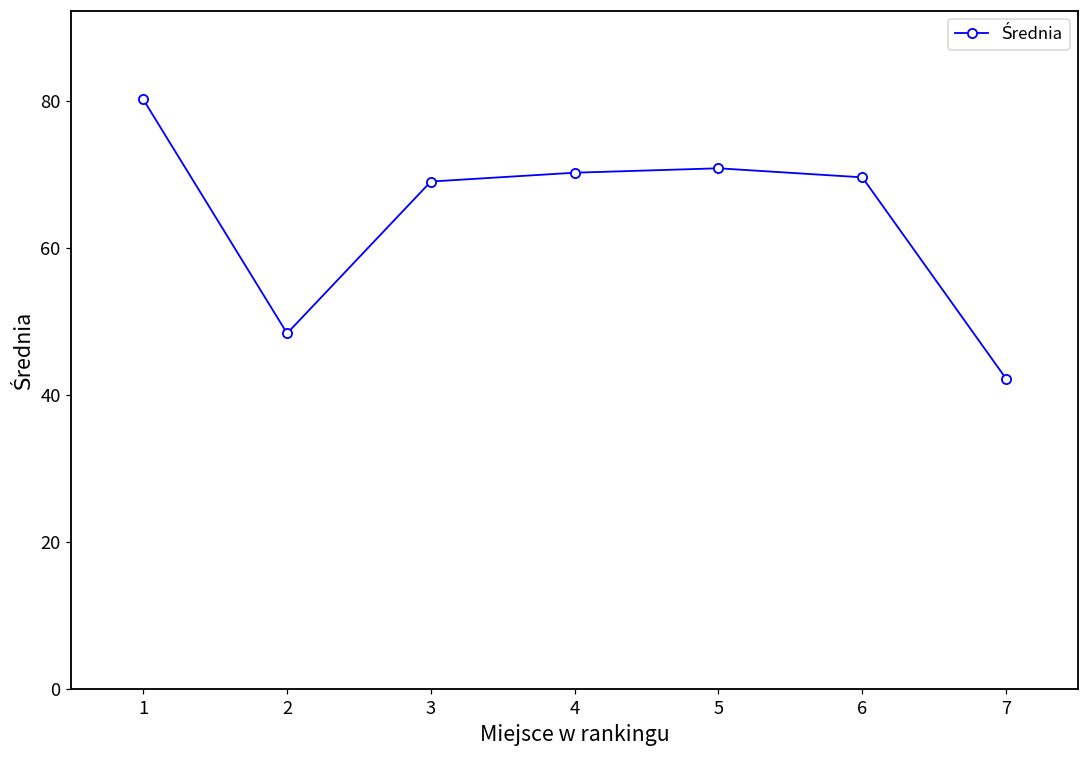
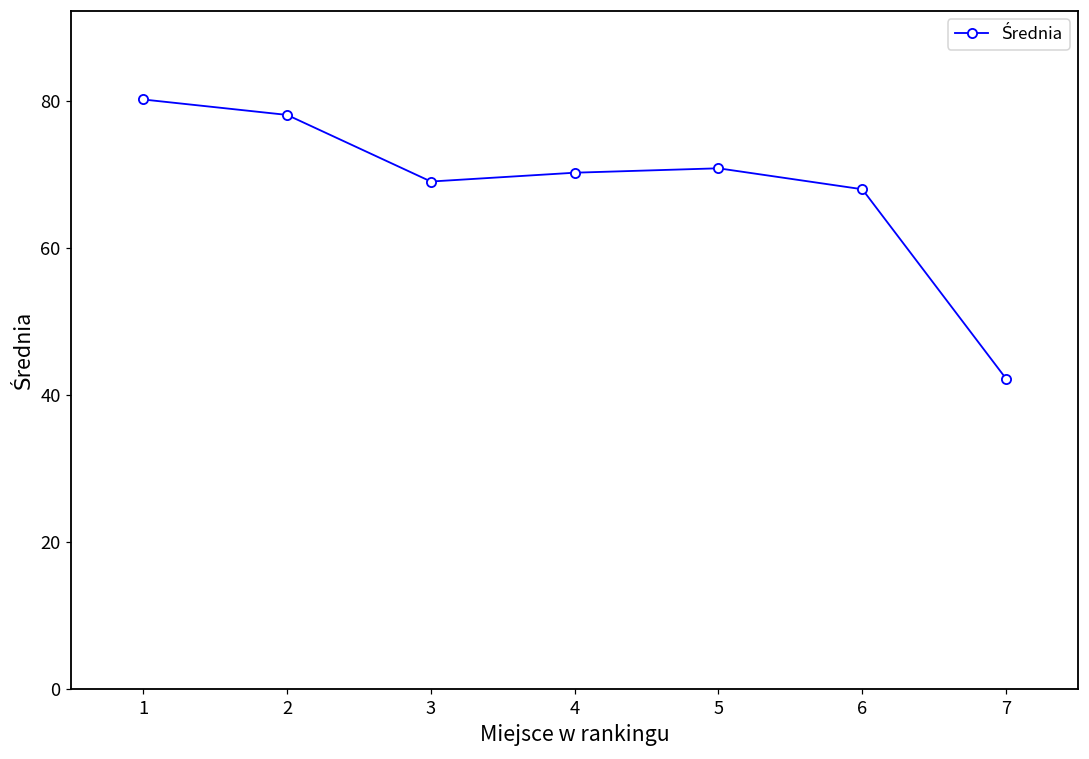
  {
    "1": 80,
-   "2": 48,
+   "2": 78,
    "3": 69,
    "4": 70,
    "5": 71,
-   "6": 70,
+   "6": 68,
    "7": 42
  }
